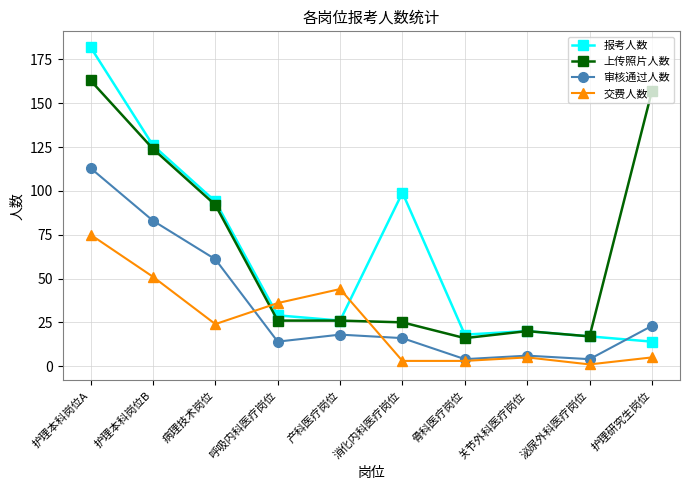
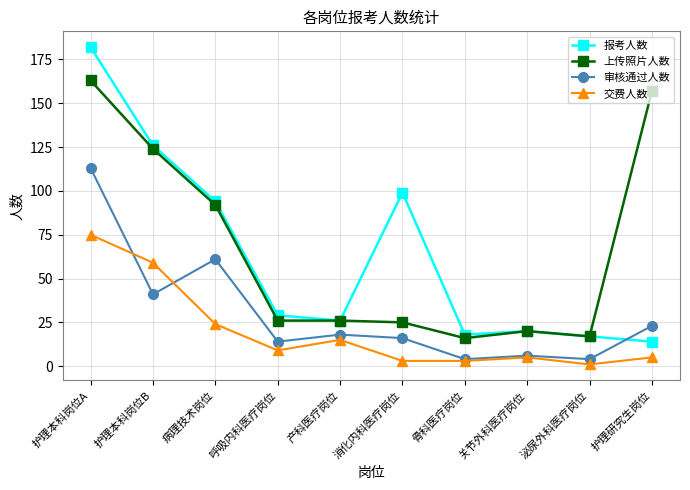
  {
    "报考人数": {
      "护理本科岗位A": 182,
      "护理本科岗位B": 126,
      "病理技术岗位": 94,
      "呼吸内科医疗岗位": 29,
      "消化内科医疗岗位": 99,
      "骨科医疗岗位": 18,
      "护理研究生岗位": 14
    },
    "上传照片人数": {
      "护理本科岗位A": 163,
      "护理本科岗位B": 124,
      "病理技术岗位": 92,
      "呼吸内科医疗岗位": 26,
      "消化内科医疗岗位": 25,
      "骨科医疗岗位": 16
    },
    "审核通过人数": {
      "护理本科岗位A": 113,
-     "护理本科岗位B": 83,
+     "护理本科岗位B": 41,
      "病理技术岗位": 61,
      "呼吸内科医疗岗位": 14,
      "产科医疗岗位": 18,
      "消化内科医疗岗位": 16,
      "泌尿外科医疗岗位": 4,
      "护理研究生岗位": 23
    },
    "交费人数": {
      "护理本科岗位A": 75,
-     "护理本科岗位B": 51,
+     "护理本科岗位B": 59,
      "病理技术岗位": 24,
-     "呼吸内科医疗岗位": 36,
-     "产科医疗岗位": 44,
+     "呼吸内科医疗岗位": 9,
+     "产科医疗岗位": 15,
      "消化内科医疗岗位": 3,
      "泌尿外科医疗岗位": 1,
      "护理研究生岗位": 5
    }
  }
